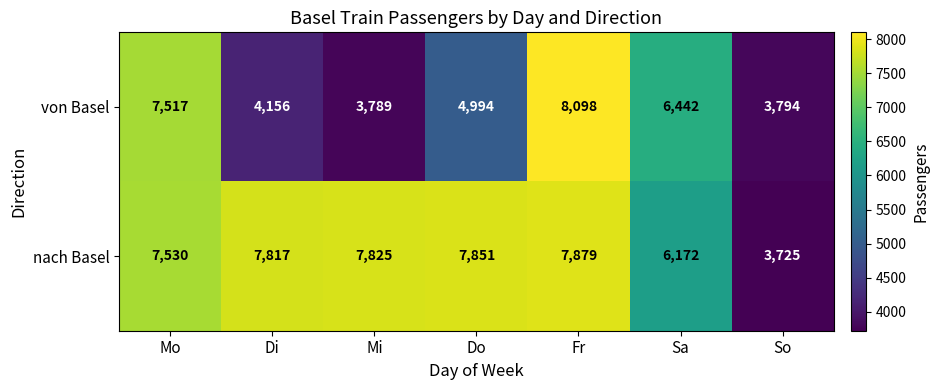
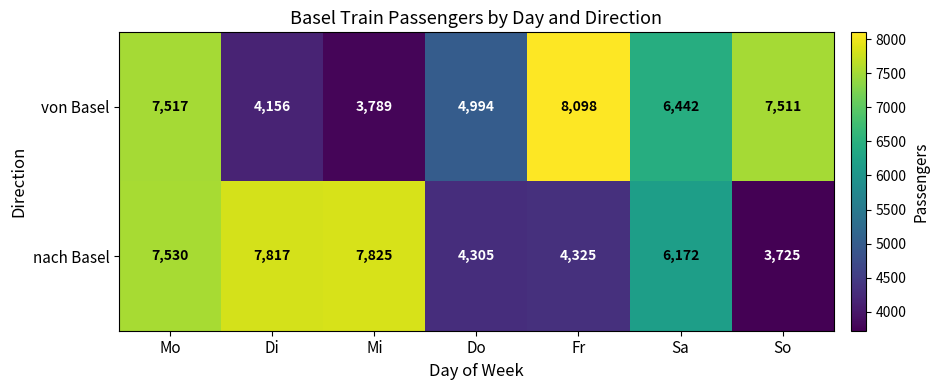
  {
    "von Basel": {
      "Mo": "7,517",
      "Di": "4,156",
      "Mi": "3,789",
      "Do": "4,994",
      "Fr": "8,098",
      "Sa": "6,442",
-     "So": "3,794"
+     "So": "7,511"
    },
    "nach Basel": {
      "Mo": "7,530",
      "Di": "7,817",
      "Mi": "7,825",
-     "Do": "7,851",
-     "Fr": "7,879",
+     "Do": "4,305",
+     "Fr": "4,325",
      "Sa": "6,172",
      "So": "3,725"
    }
  }
